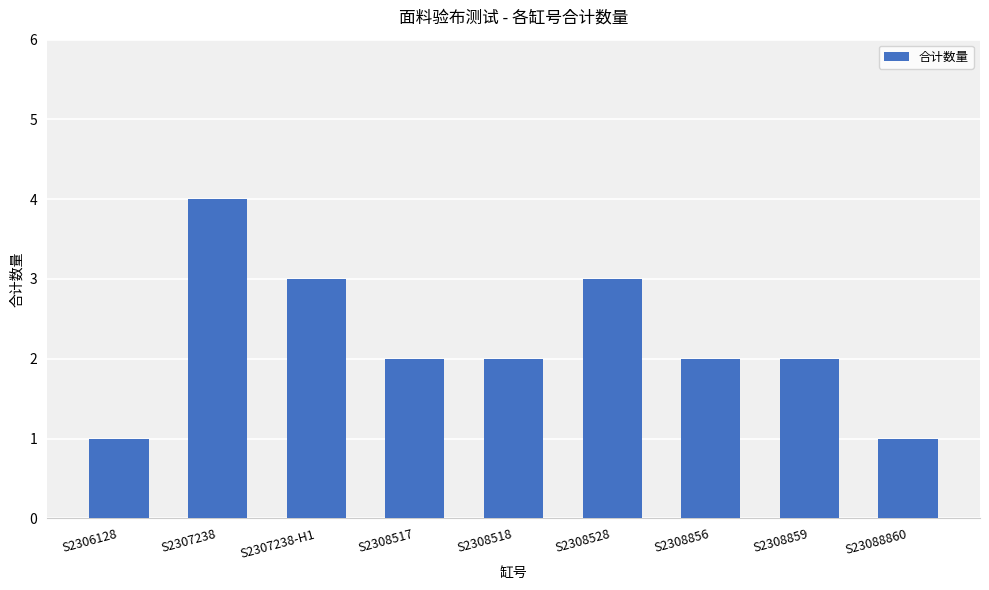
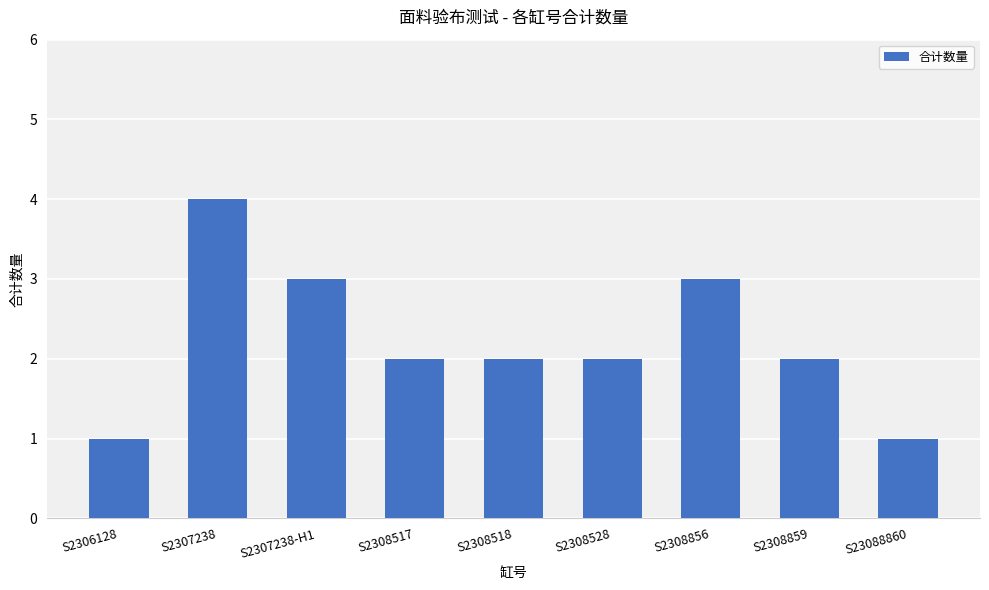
  {
    "S2306128": 1,
    "S2307238": 4,
    "S2307238-H1": 3,
    "S2308517": 2,
    "S2308518": 2,
-   "S2308528": 3,
-   "S2308856": 2,
+   "S2308528": 2,
+   "S2308856": 3,
    "S2308859": 2,
    "S23088860": 1
  }
